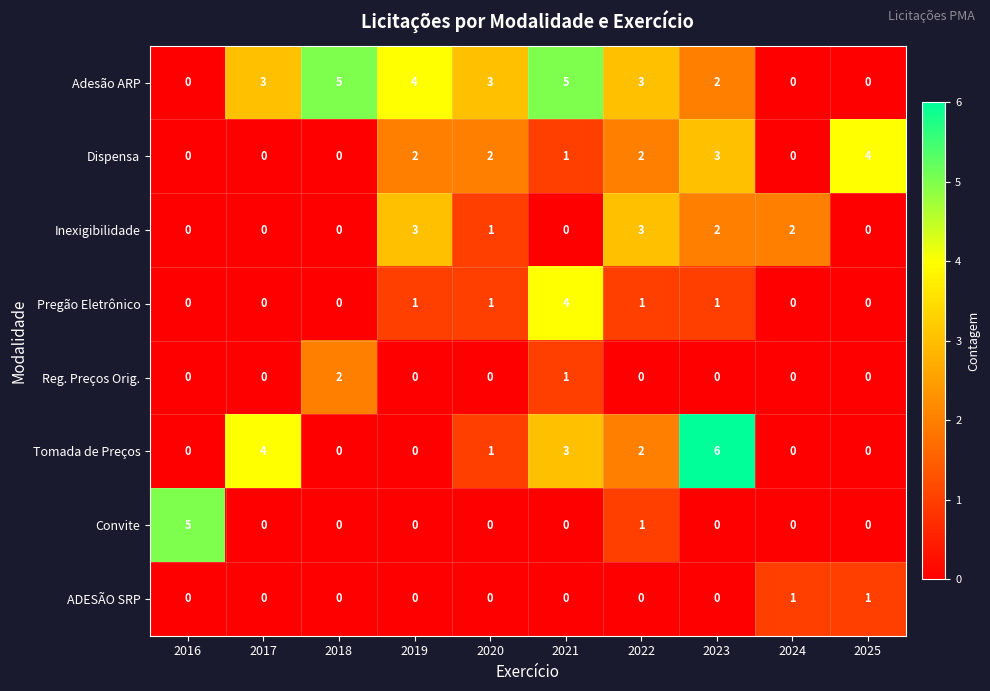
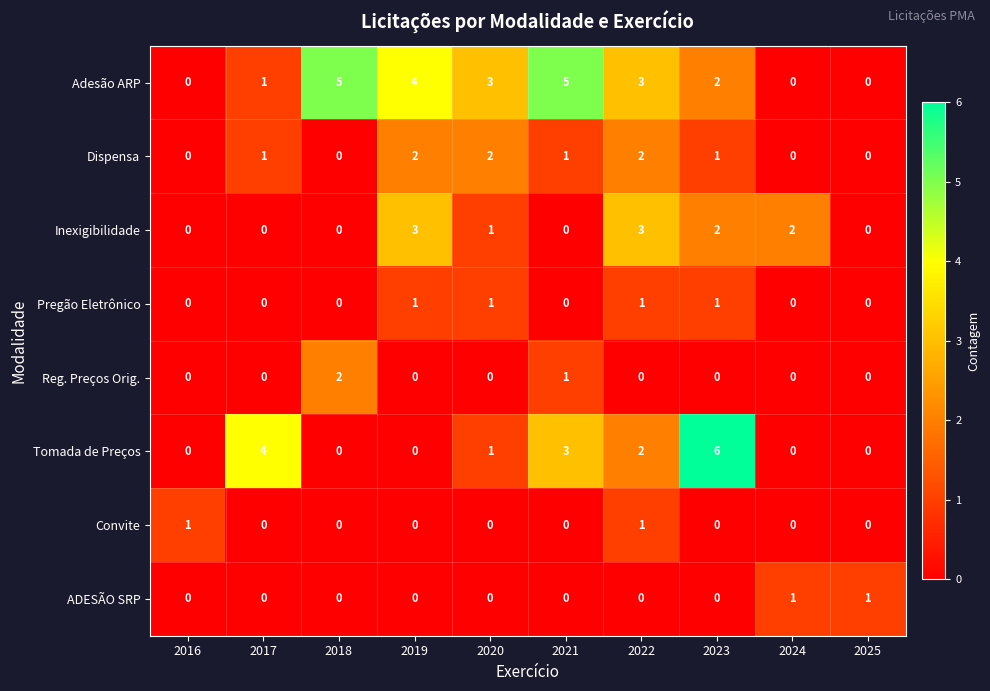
  {
    "Adesão ARP": {
      "2016": 0,
-     "2017": 3,
+     "2017": 1,
      "2018": 5,
      "2019": 4,
      "2020": 3,
      "2021": 5,
      "2022": 3,
      "2023": 2,
      "2024": 0,
      "2025": 0
    },
    "Dispensa": {
      "2016": 0,
-     "2017": 0,
+     "2017": 1,
      "2018": 0,
      "2019": 2,
      "2020": 2,
      "2021": 1,
      "2022": 2,
-     "2023": 3,
+     "2023": 1,
      "2024": 0,
-     "2025": 4
+     "2025": 0
    },
    "Inexigibilidade": {
      "2016": 0,
      "2017": 0,
      "2018": 0,
      "2019": 3,
      "2020": 1,
      "2021": 0,
      "2022": 3,
      "2023": 2,
      "2024": 2,
      "2025": 0
    },
    "Pregão Eletrônico": {
      "2016": 0,
      "2017": 0,
      "2018": 0,
      "2019": 1,
      "2020": 1,
-     "2021": 4,
+     "2021": 0,
      "2022": 1,
      "2023": 1,
      "2024": 0,
      "2025": 0
    },
    "Reg. Preços Orig.": {
      "2016": 0,
      "2017": 0,
      "2018": 2,
      "2019": 0,
      "2020": 0,
      "2021": 1,
      "2022": 0,
      "2023": 0,
      "2024": 0,
      "2025": 0
    },
    "Tomada de Preços": {
      "2016": 0,
      "2017": 4,
      "2018": 0,
      "2019": 0,
      "2020": 1,
      "2021": 3,
      "2022": 2,
      "2023": 6,
      "2024": 0,
      "2025": 0
    },
    "Convite": {
-     "2016": 5,
+     "2016": 1,
      "2017": 0,
      "2018": 0,
      "2019": 0,
      "2020": 0,
      "2021": 0,
      "2022": 1,
      "2023": 0,
      "2024": 0,
      "2025": 0
    },
    "ADESÃO SRP": {
      "2016": 0,
      "2017": 0,
      "2018": 0,
      "2019": 0,
      "2020": 0,
      "2021": 0,
      "2022": 0,
      "2023": 0,
      "2024": 1,
      "2025": 1
    }
  }
